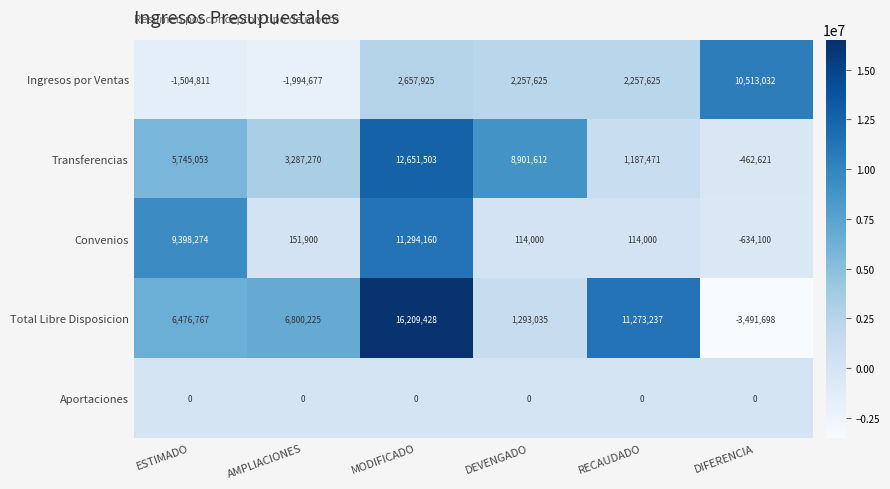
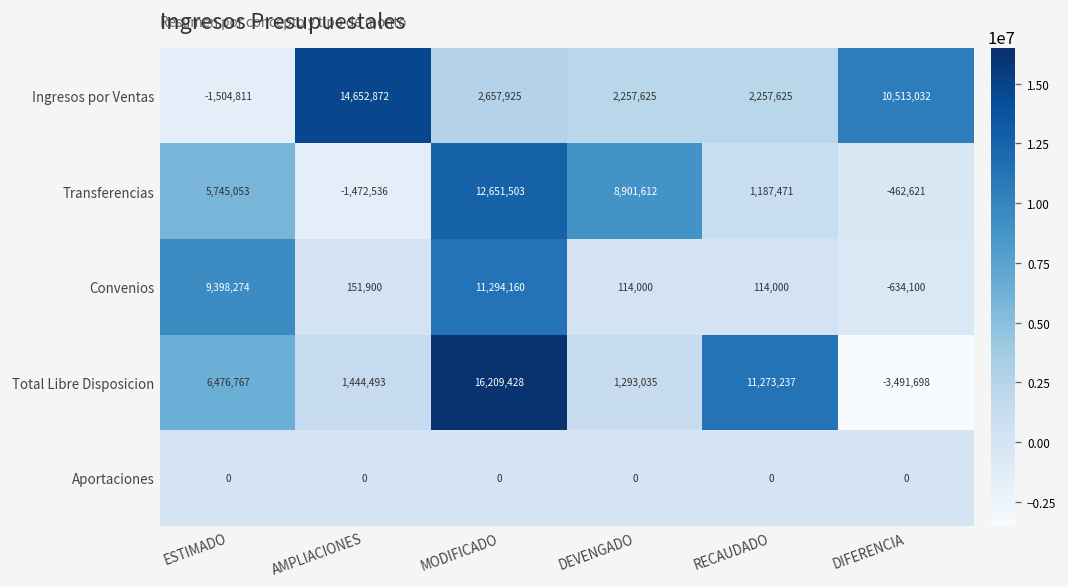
  {
    "Ingresos por Ventas": {
      "ESTIMADO": "-1,504,811",
-     "AMPLIACIONES": "-1,994,677",
+     "AMPLIACIONES": "14,652,872",
      "MODIFICADO": "2,657,925",
      "DEVENGADO": "2,257,625",
      "RECAUDADO": "2,257,625",
      "DIFERENCIA": "10,513,032"
    },
    "Transferencias": {
      "ESTIMADO": "5,745,053",
-     "AMPLIACIONES": "3,287,270",
+     "AMPLIACIONES": "-1,472,536",
      "MODIFICADO": "12,651,503",
      "DEVENGADO": "8,901,612",
      "RECAUDADO": "1,187,471",
      "DIFERENCIA": "-462,621"
    },
    "Convenios": {
      "ESTIMADO": "9,398,274",
      "AMPLIACIONES": "151,900",
      "MODIFICADO": "11,294,160",
      "DEVENGADO": "114,000",
      "RECAUDADO": "114,000",
      "DIFERENCIA": "-634,100"
    },
    "Total Libre Disposicion": {
      "ESTIMADO": "6,476,767",
-     "AMPLIACIONES": "6,800,225",
+     "AMPLIACIONES": "1,444,493",
      "MODIFICADO": "16,209,428",
      "DEVENGADO": "1,293,035",
      "RECAUDADO": "11,273,237",
      "DIFERENCIA": "-3,491,698"
    },
    "Aportaciones": {
      "ESTIMADO": "0",
      "AMPLIACIONES": "0",
      "MODIFICADO": "0",
      "DEVENGADO": "0",
      "RECAUDADO": "0",
      "DIFERENCIA": "0"
    }
  }
